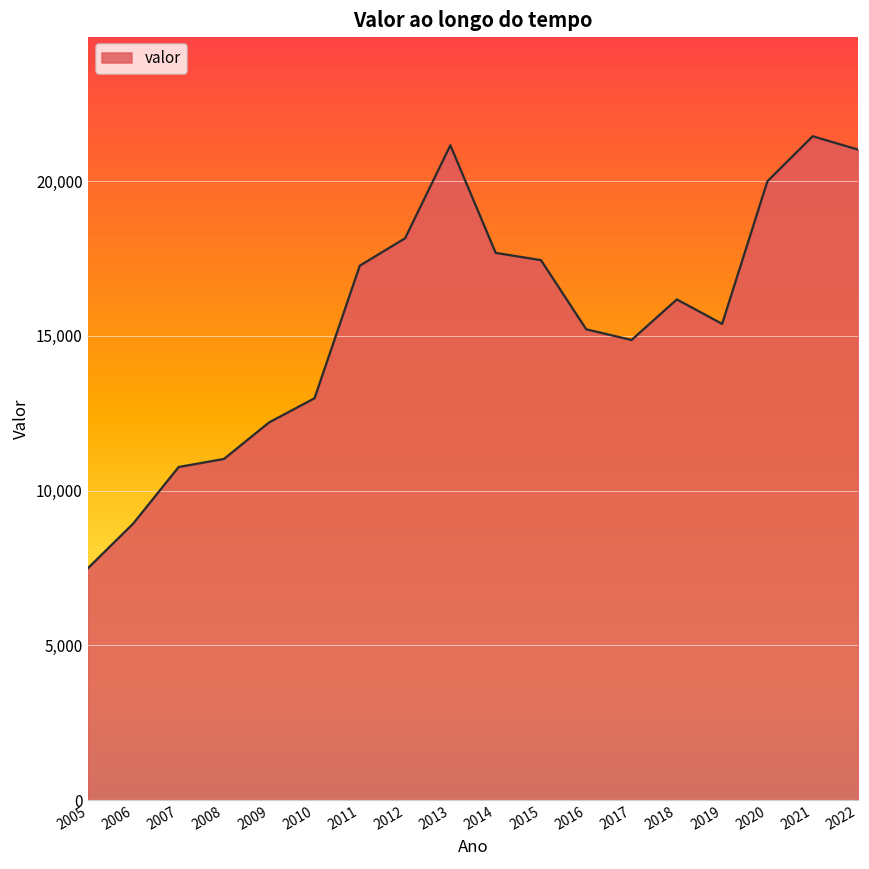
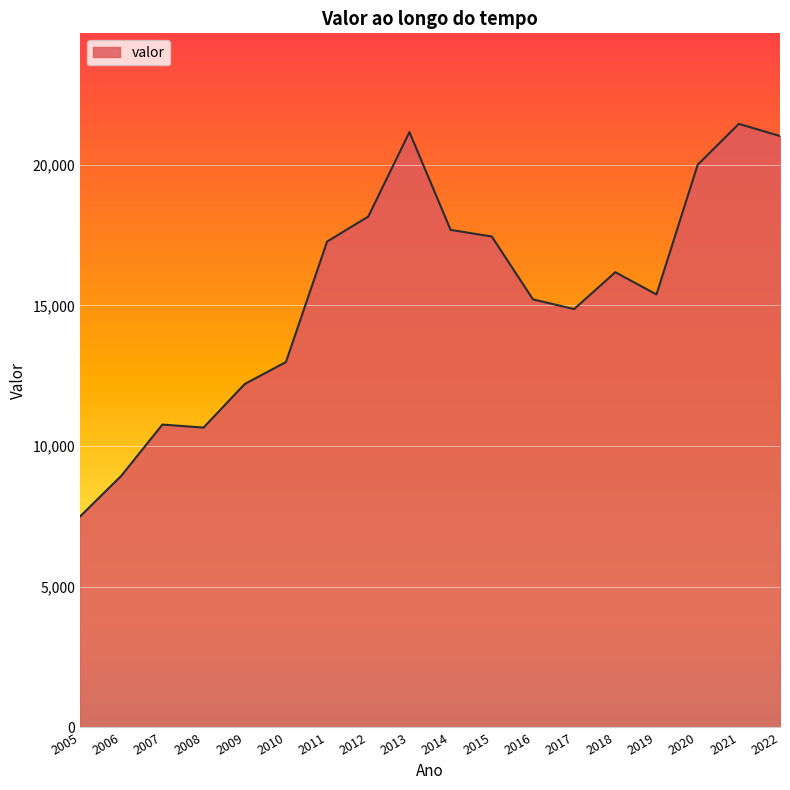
  {
    "2005": "7,500",
    "2006": "8,900",
    "2007": "10,800",
-   "2008": "11,000",
+   "2008": "10,700",
    "2009": "12,200",
    "2010": "13,000",
    "2011": "17,300",
    "2012": "18,200",
    "2013": "21,200",
    "2014": "17,700",
    "2015": "17,500",
    "2016": "15,200",
    "2017": "14,900",
    "2018": "16,200",
    "2019": "15,400",
    "2020": "20,000",
    "2021": "21,500",
    "2022": "21,000"
  }
